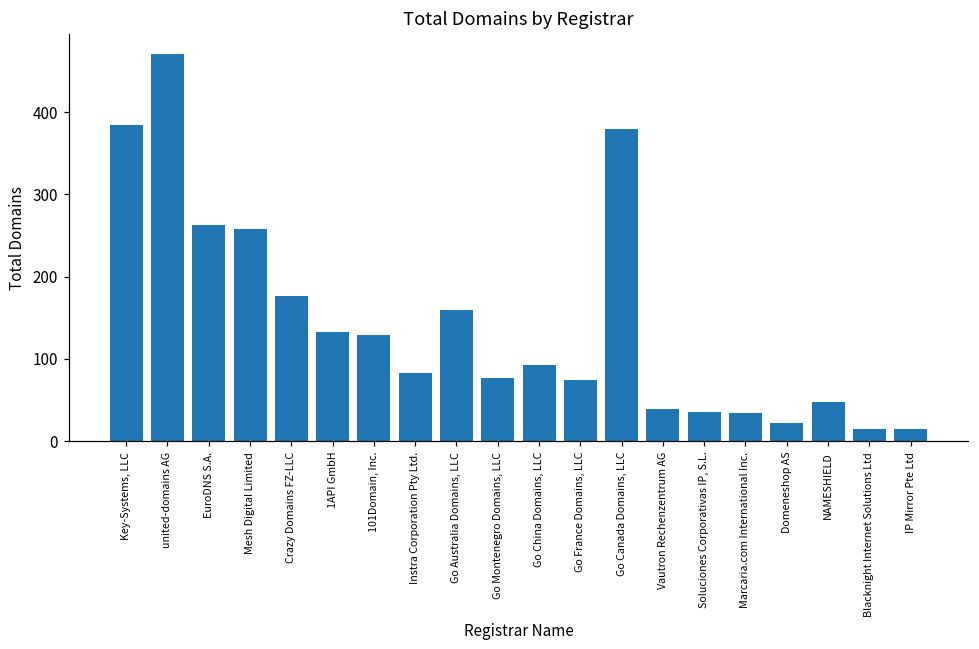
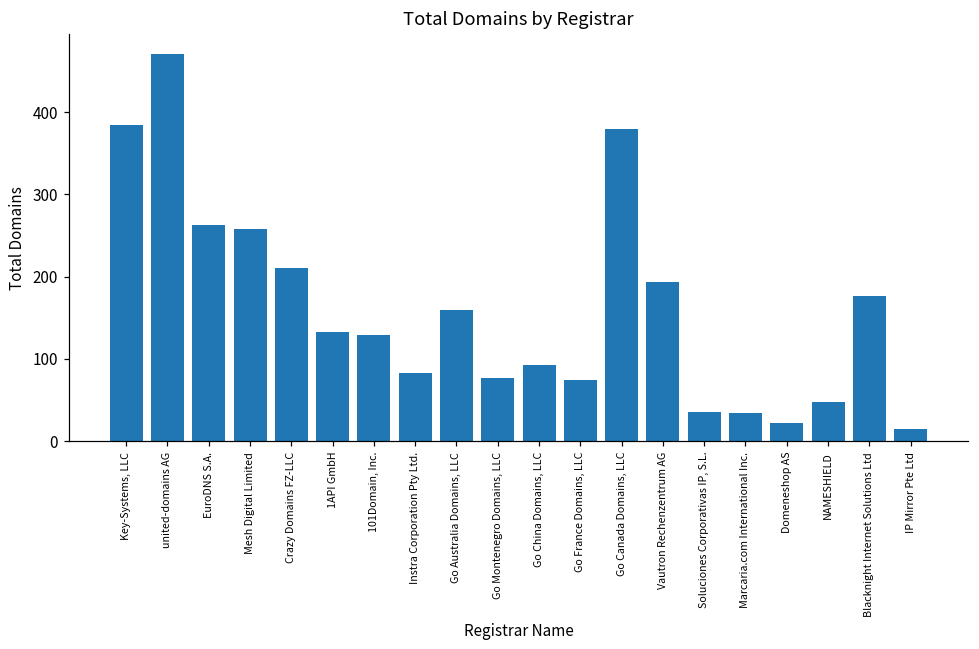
  {
    "Key-Systems, LLC": 380,
    "united-domains AG": 470,
    "EuroDNS S.A.": 260,
    "Mesh Digital Limited": 260,
-   "Crazy Domains FZ-LLC": 180,
+   "Crazy Domains FZ-LLC": 210,
    "1API GmbH": 130,
    "101Domain, Inc.": 130,
    "Instra Corporation Pty Ltd.": 80,
    "Go Australia Domains, LLC": 160,
    "Go Montenegro Domains, LLC": 80,
    "Go China Domains, LLC": 90,
    "Go France Domains, LLC": 70,
    "Go Canada Domains, LLC": 380,
-   "Vautron Rechenzentrum AG": 40,
+   "Vautron Rechenzentrum AG": 190,
    "Soluciones Corporativas IP, S.L.": 40,
    "Marcaria.com International Inc.": 30,
    "Domeneshop AS": 20,
    "NAMESHIELD": 50,
-   "Blacknight Internet Solutions Ltd": 20,
+   "Blacknight Internet Solutions Ltd": 180,
    "IP Mirror Pte Ltd": 20
  }
